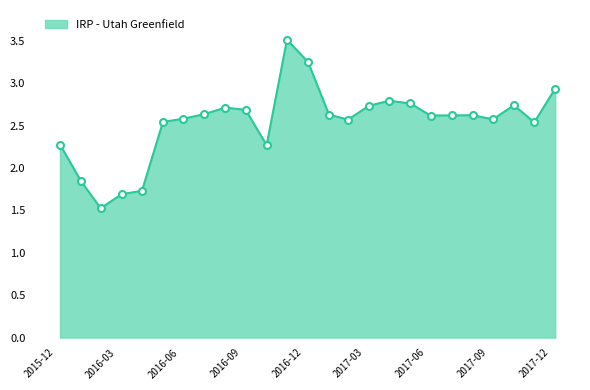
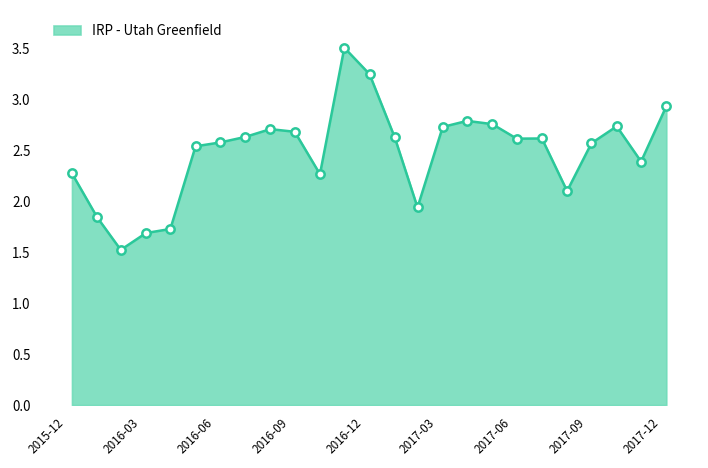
  {
    "2016-03": 1.5,
    "2016-06": 2.5,
    "2016-09": 2.7,
    "2016-12": 3.5,
-   "2017-03": 2.6,
+   "2017-03": 1.9,
    "2017-06": 2.8,
-   "2017-09": 2.6,
-   "2017-12": 2.5
+   "2017-09": 2.1,
+   "2017-12": 2.4
  }
